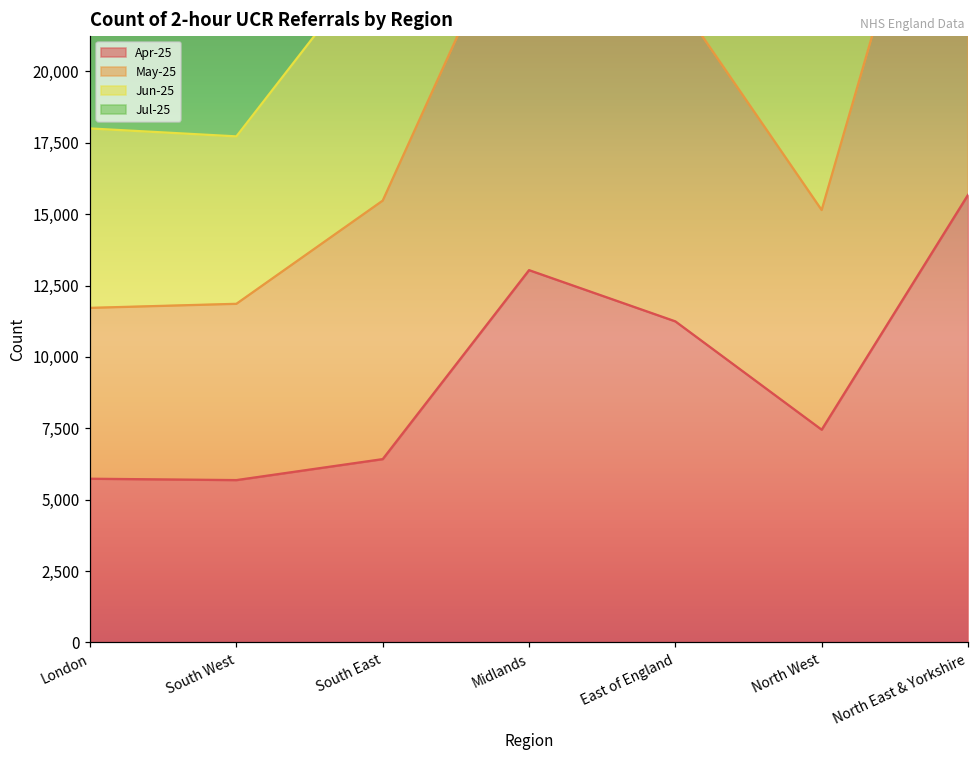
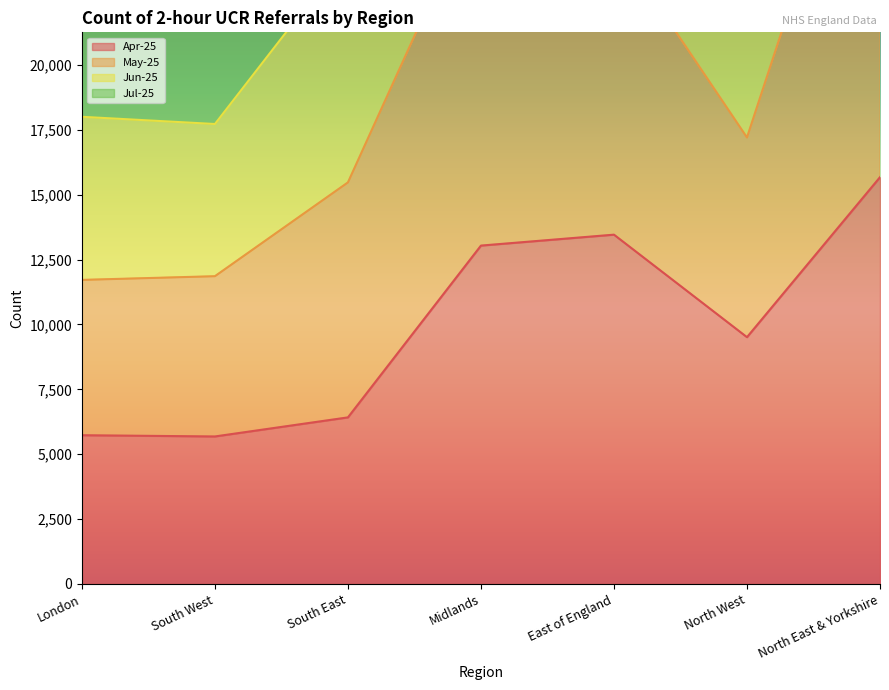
  {
    "Apr-25": {
      "London": "5,700",
      "South West": "5,700",
      "South East": "6,400",
      "Midlands": "13,000",
-     "East of England": "11,200",
-     "North West": "7,500",
+     "East of England": "13,500",
+     "North West": "9,500",
      "North East & Yorkshire": "15,700"
    }
  }
